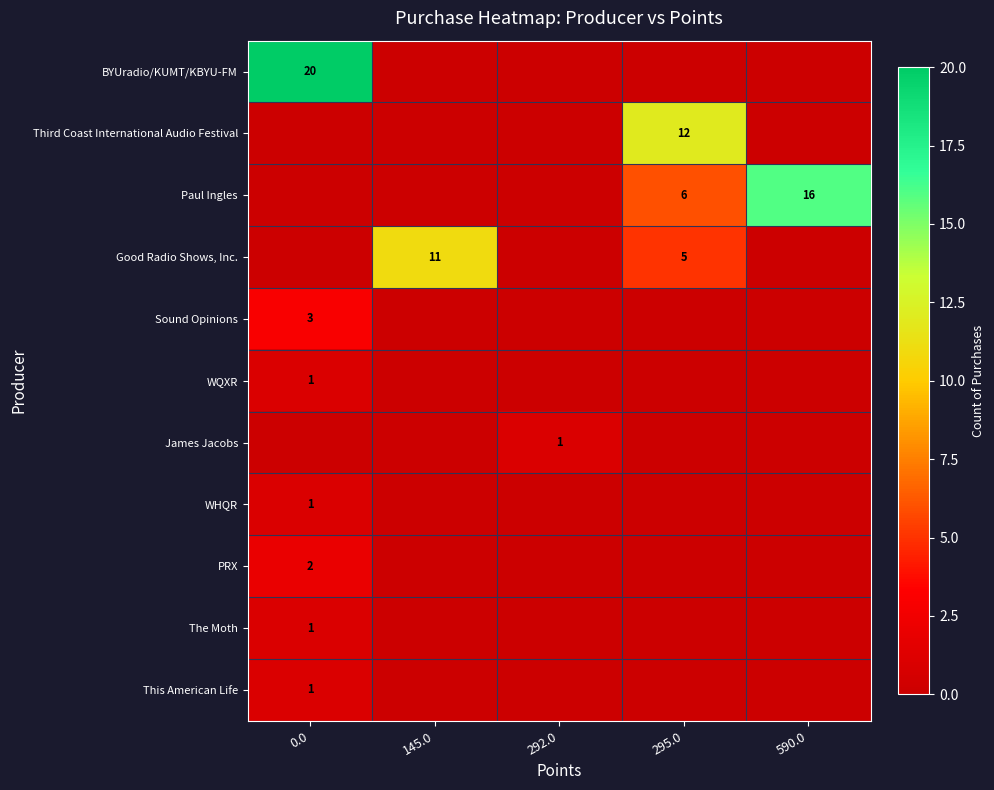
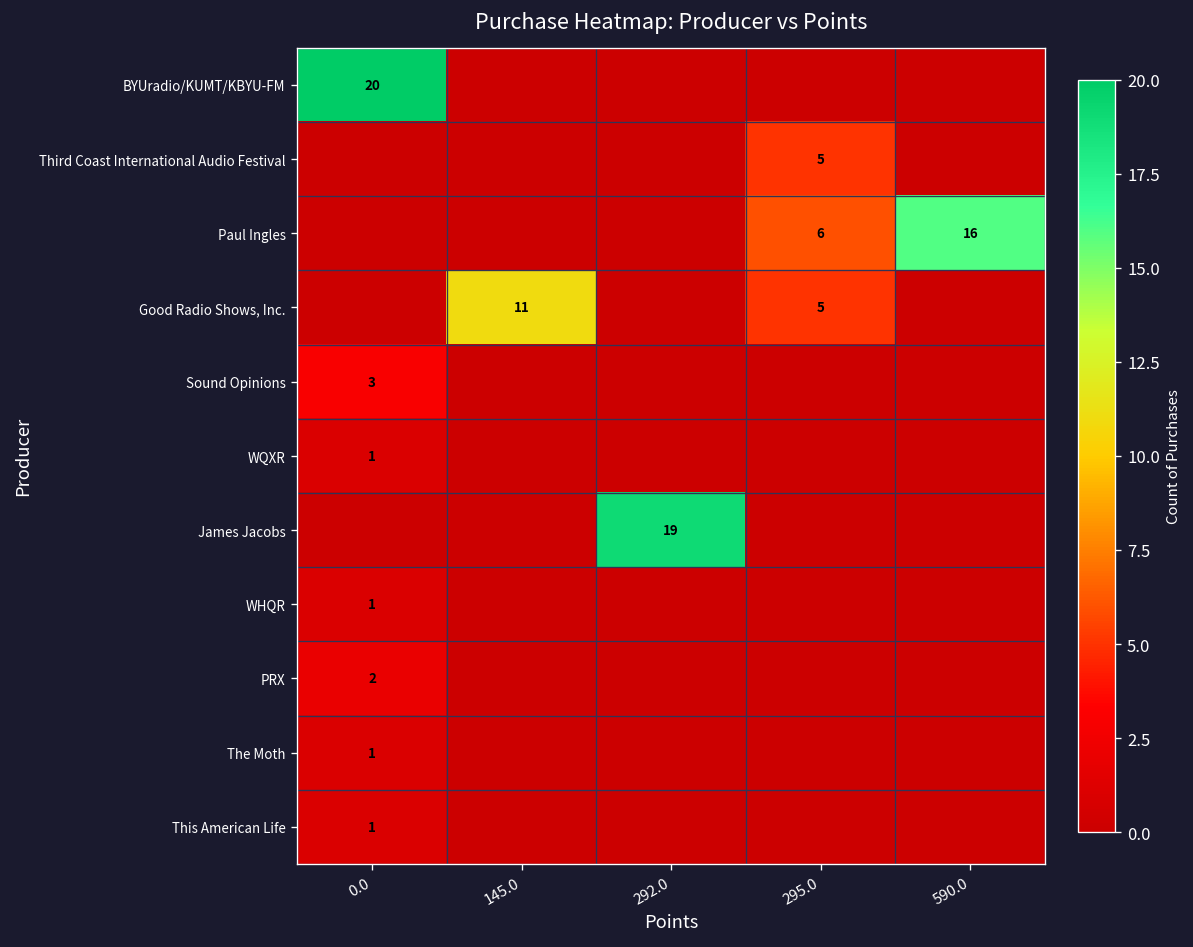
  {
    "BYUradio/KUMT/KBYU-FM": {
      "0.0": 20
    },
    "Third Coast International Audio Festival": {
-     "295.0": 12
+     "295.0": 5
    },
    "Paul Ingles": {
      "295.0": 6,
      "590.0": 16
    },
    "Good Radio Shows, Inc.": {
      "145.0": 11,
      "295.0": 5
    },
    "Sound Opinions": {
      "0.0": 3
    },
    "WQXR": {
      "0.0": 1
    },
    "James Jacobs": {
-     "292.0": 1
+     "292.0": 19
    },
    "WHQR": {
      "0.0": 1
    },
    "PRX": {
      "0.0": 2
    },
    "The Moth": {
      "0.0": 1
    },
    "This American Life": {
      "0.0": 1
    }
  }
